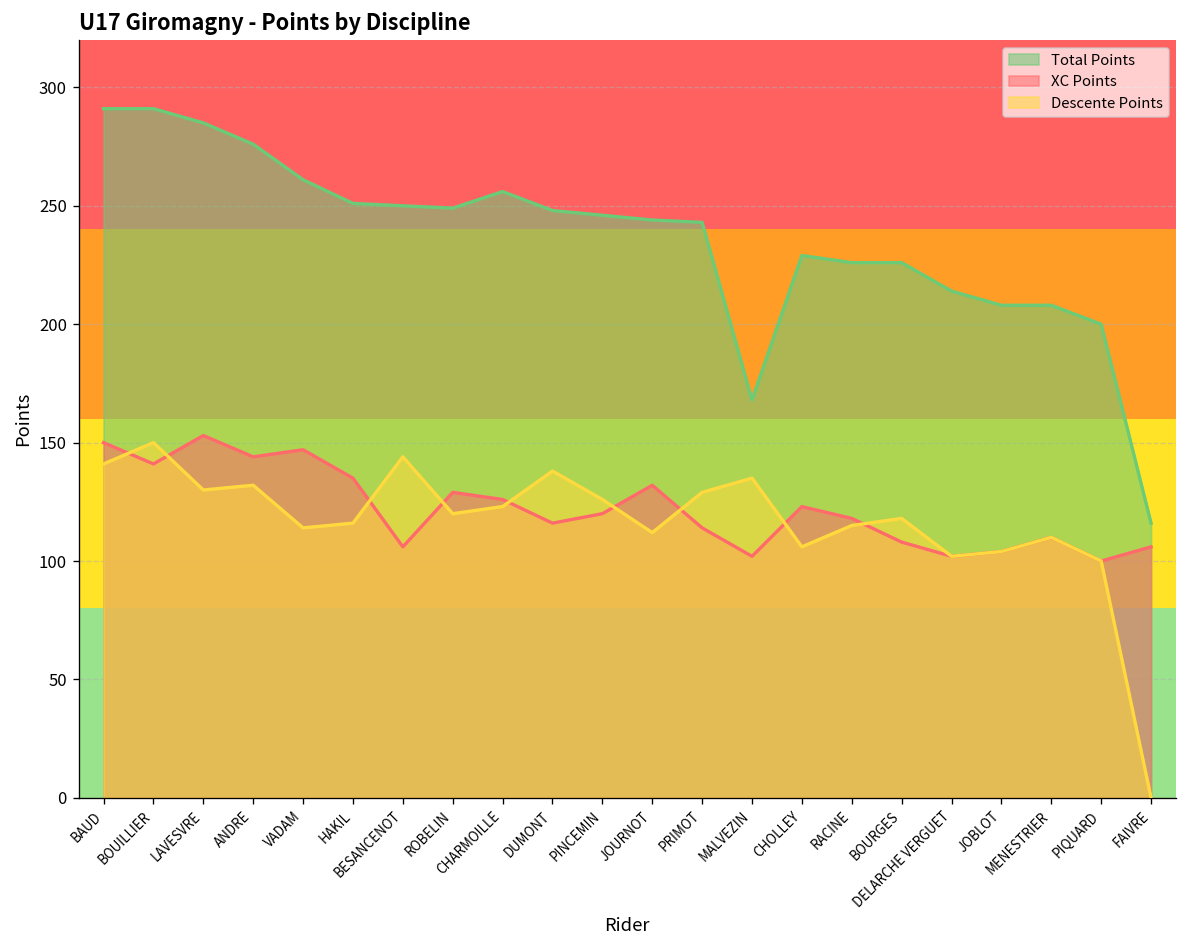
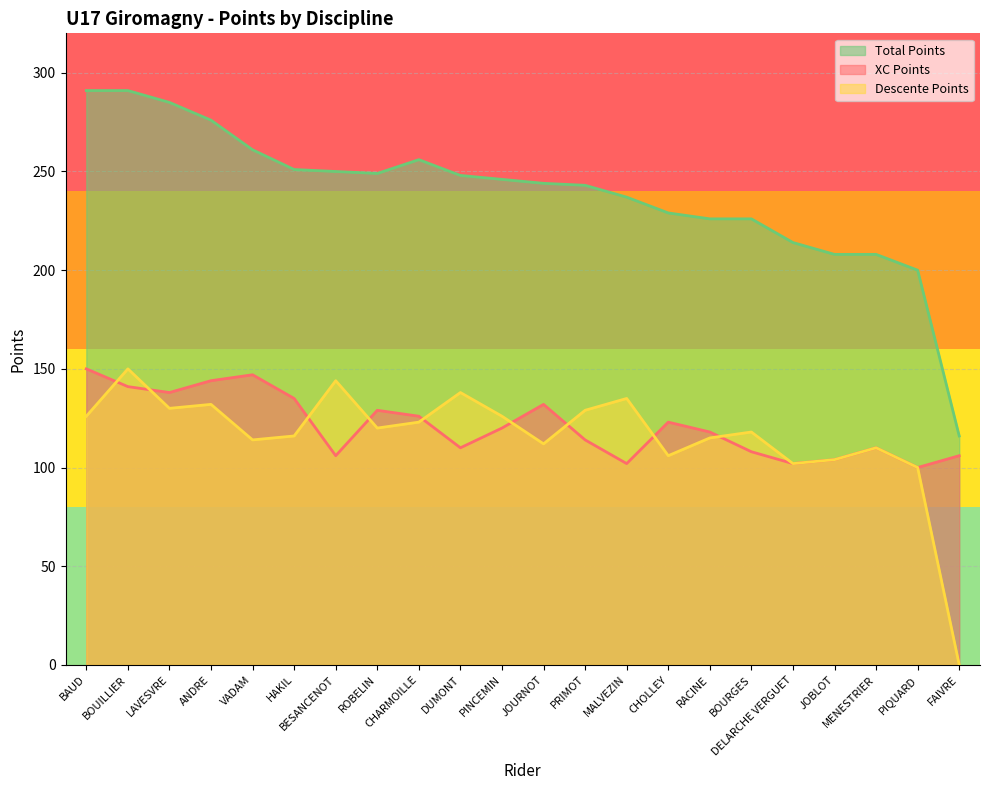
  {
    "Total Points": {
      "BAUD": 291,
      "BOUILLIER": 291,
      "LAVESVRE": 285,
      "ANDRE": 276,
      "VADAM": 261,
      "HAKIL": 251,
      "BESANCENOT": 250,
      "ROBELIN": 249,
      "CHARMOILLE": 256,
      "DUMONT": 248,
      "PINCEMIN": 246,
      "JOURNOT": 244,
      "PRIMOT": 243,
-     "MALVEZIN": 168,
+     "MALVEZIN": 237,
      "CHOLLEY": 229,
      "RACINE": 226,
      "BOURGES": 226,
      "DELARCHE VERGUET": 214,
      "JOBLOT": 208,
      "MENESTRIER": 208,
      "PIQUARD": 200,
      "FAIVRE": 116
    },
    "XC Points": {
      "BAUD": 150,
      "BOUILLIER": 141,
-     "LAVESVRE": 153,
+     "LAVESVRE": 138,
      "ANDRE": 144,
      "VADAM": 147,
      "HAKIL": 135,
      "BESANCENOT": 106,
      "ROBELIN": 129,
      "CHARMOILLE": 126,
-     "DUMONT": 116,
+     "DUMONT": 110,
      "PINCEMIN": 120,
      "JOURNOT": 132,
      "PRIMOT": 114,
      "MALVEZIN": 102,
      "CHOLLEY": 123,
      "RACINE": 118,
      "BOURGES": 108,
      "FAIVRE": 106
    },
    "Descente Points": {
-     "BAUD": 141,
+     "BAUD": 126,
      "BOUILLIER": 150,
      "LAVESVRE": 130,
      "ANDRE": 132,
      "VADAM": 114,
      "HAKIL": 116,
      "BESANCENOT": 144,
      "ROBELIN": 120,
      "CHARMOILLE": 123,
      "DUMONT": 138,
      "PINCEMIN": 126,
      "JOURNOT": 112,
      "PRIMOT": 129,
      "MALVEZIN": 135,
      "CHOLLEY": 106,
      "RACINE": 115,
      "BOURGES": 118,
      "FAIVRE": 0
    }
  }
